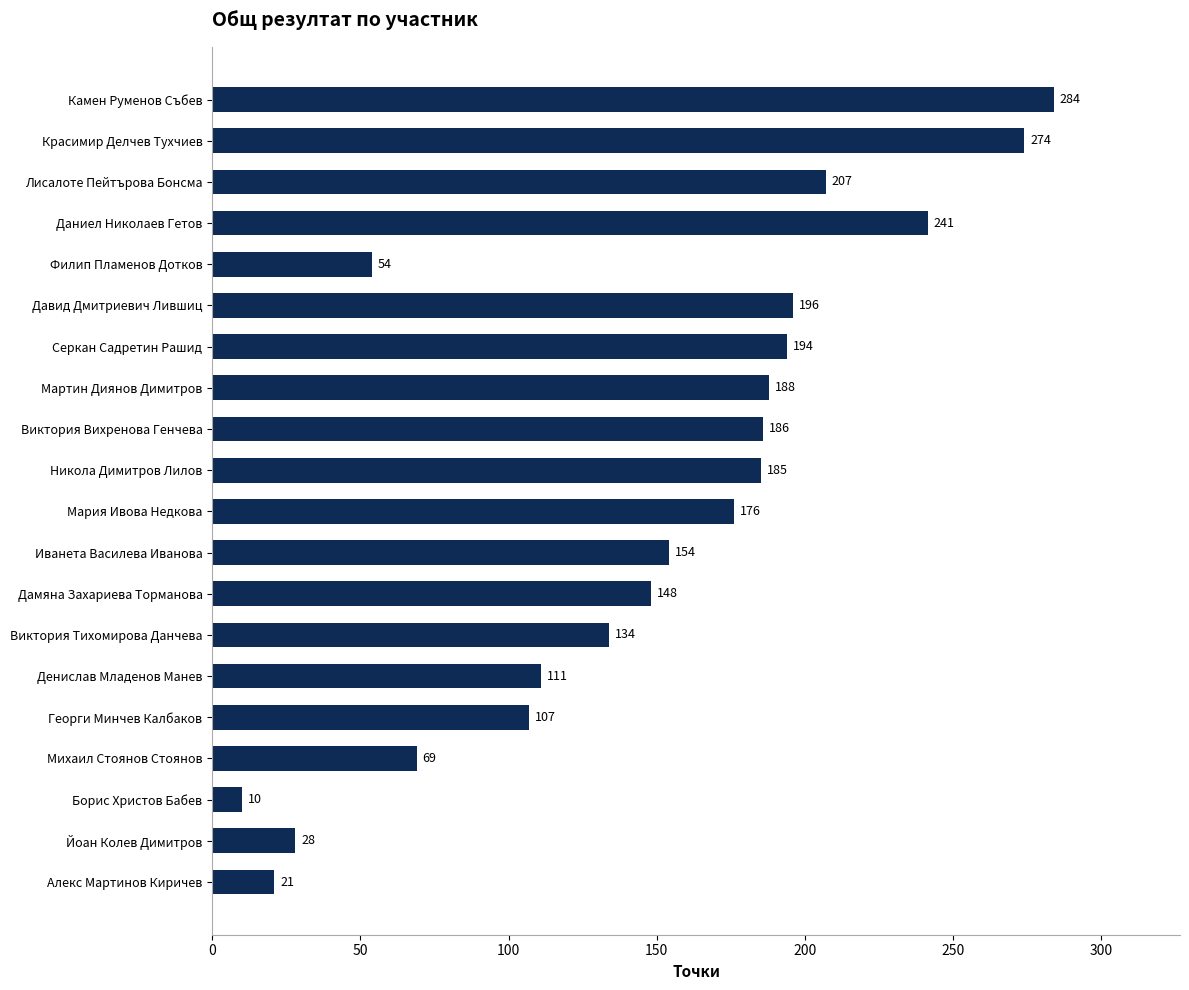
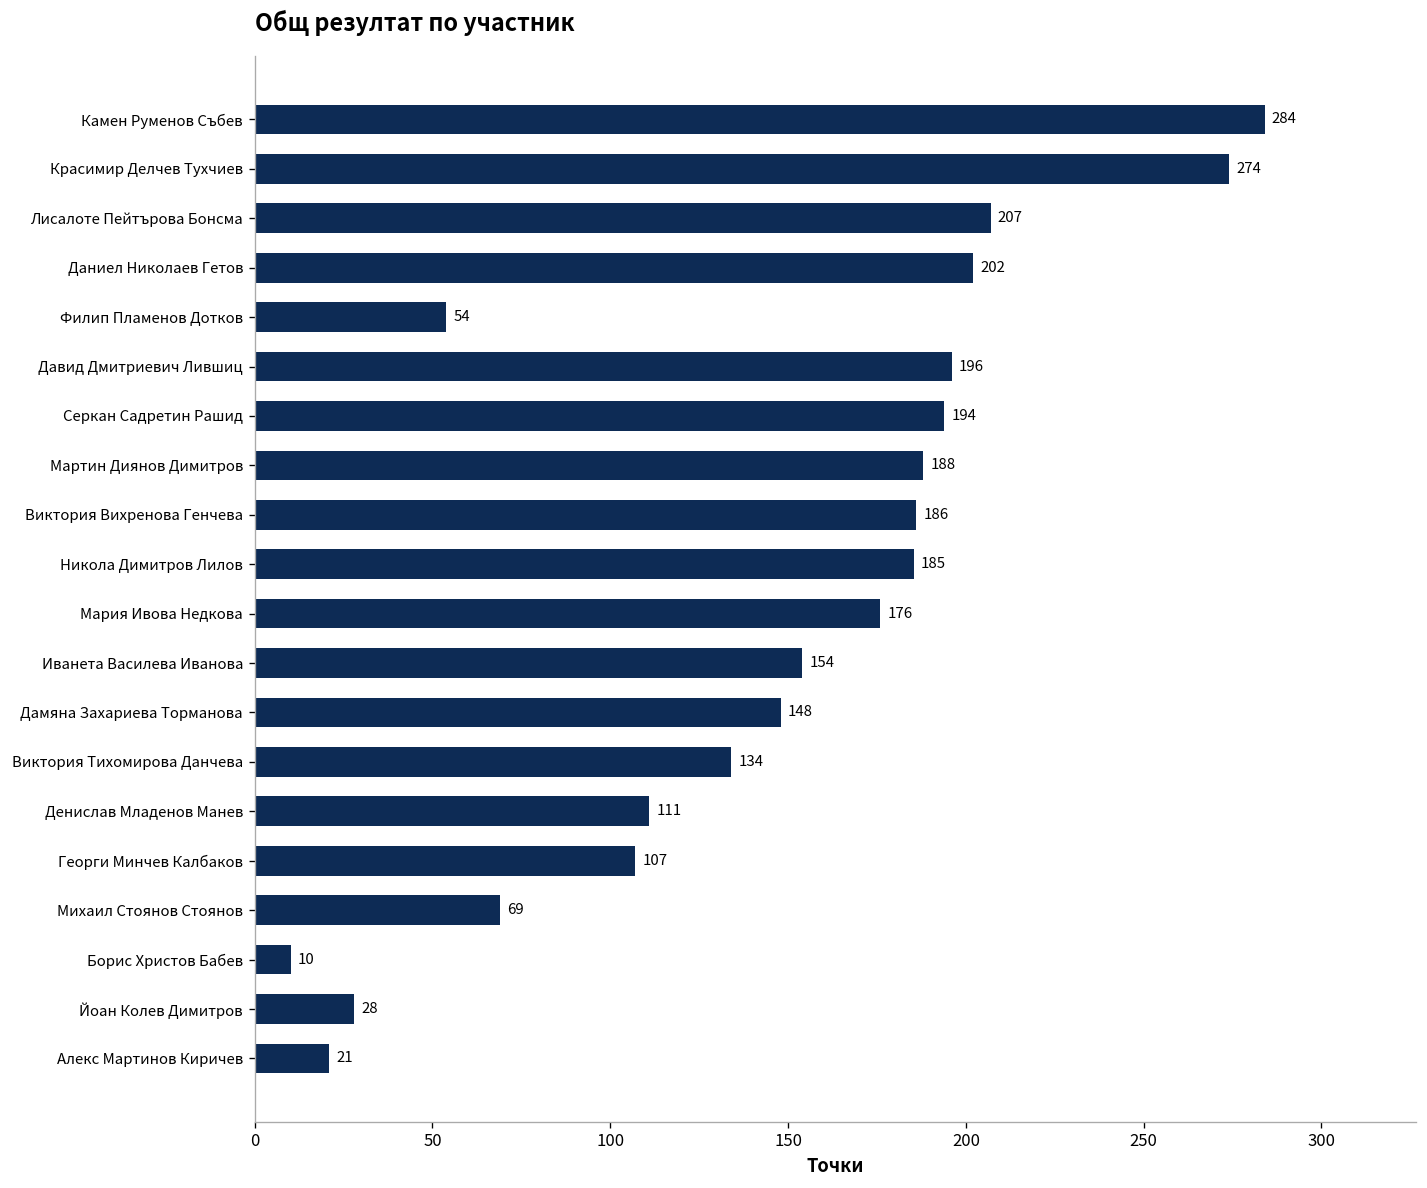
  {
    "Камен Руменов Събев": 284,
    "Красимир Делчев Тухчиев": 274,
    "Лисалоте Пейтърова Бонсма": 207,
-   "Даниел Николаев Гетов": 241,
+   "Даниел Николаев Гетов": 202,
    "Филип Пламенов Дотков": 54,
    "Давид Дмитриевич Лившиц": 196,
    "Серкан Садретин Рашид": 194,
    "Мартин Диянов Димитров": 188,
    "Виктория Вихренова Генчева": 186,
    "Никола Димитров Лилов": 185,
    "Мария Ивова Недкова": 176,
    "Иванета Василева Иванова": 154,
    "Дамяна Захариева Торманова": 148,
    "Виктория Тихомирова Данчева": 134,
    "Денислав Младенов Манев": 111,
    "Георги Минчев Калбаков": 107,
    "Михаил Стоянов Стоянов": 69,
    "Борис Христов Бабев": 10,
    "Йоан Колев Димитров": 28,
    "Алекс Мартинов Киричев": 21
  }
